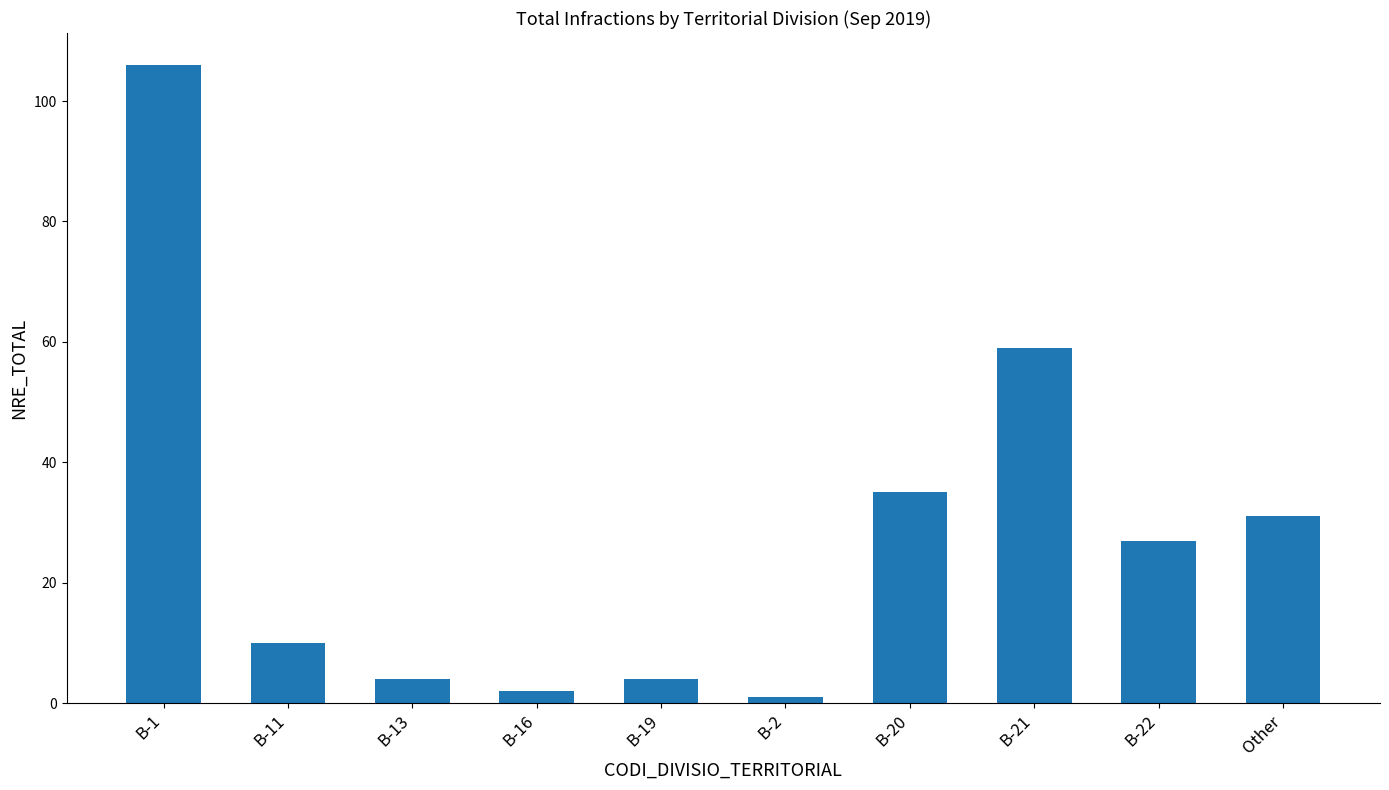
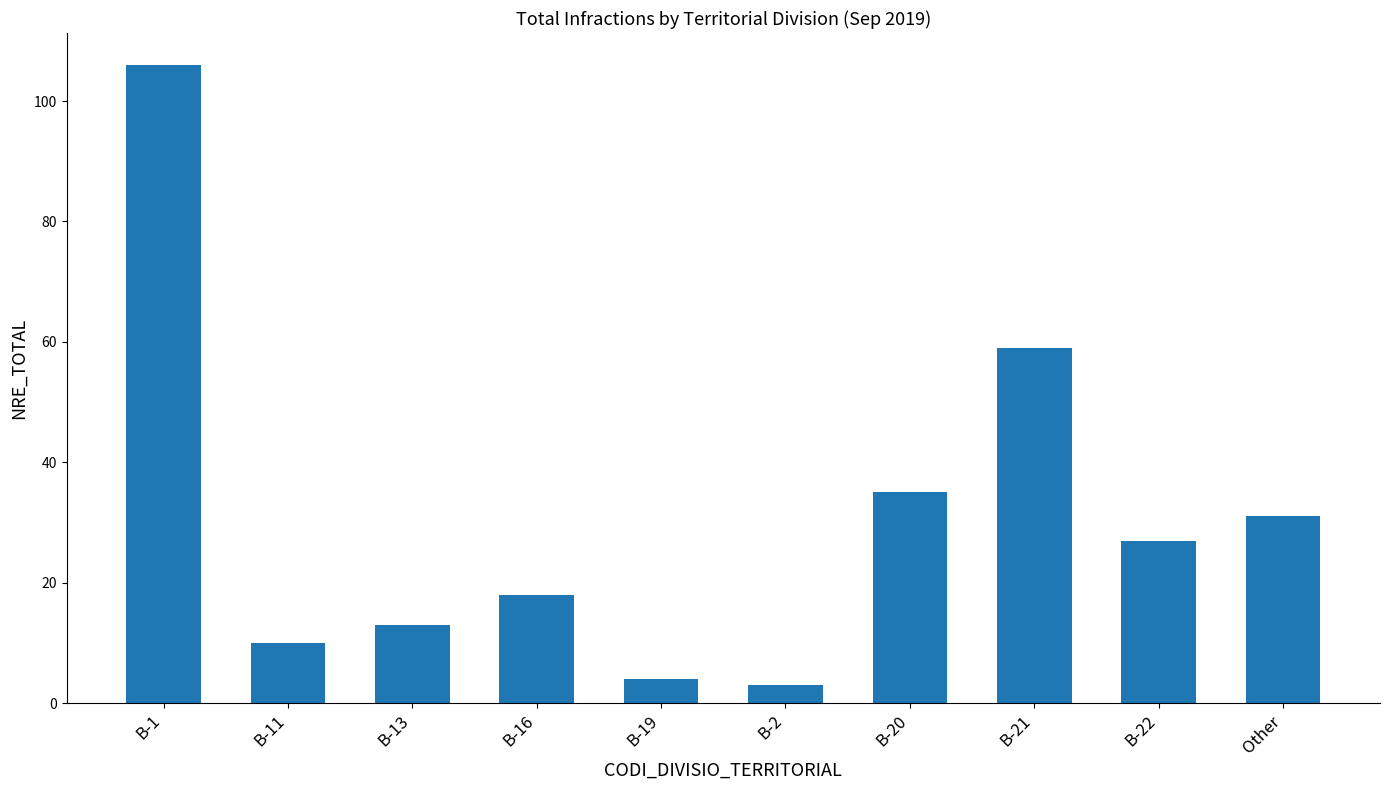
  {
    "B-1": 106,
    "B-11": 10,
-   "B-13": 4,
-   "B-16": 2,
+   "B-13": 13,
+   "B-16": 18,
    "B-19": 4,
-   "B-2": 1,
+   "B-2": 3,
    "B-20": 35,
    "B-21": 59,
    "B-22": 27,
    "Other": 31
  }
